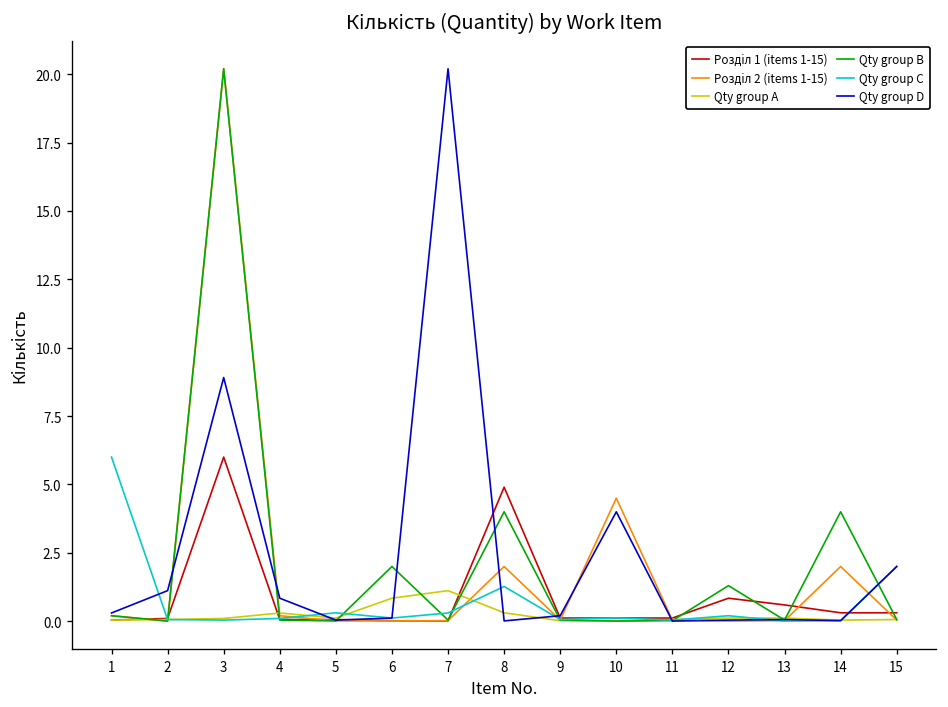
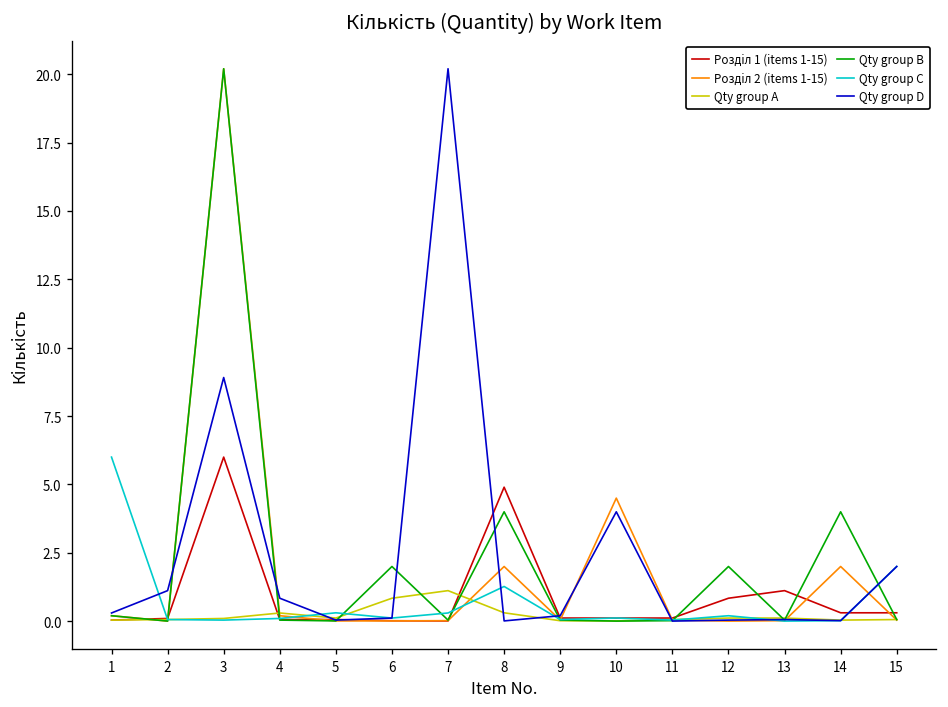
  {
    "Роздiл 1 (items 1-15)": {
      "3": 6.0,
      "8": 4.9,
      "12": 0.8,
-     "13": 0.6,
+     "13": 1.1,
      "14": 0.3,
      "15": 0.3
    },
    "Роздiл 2 (items 1-15)": {
      "8": 2.0,
      "10": 4.5,
      "14": 2.0
    },
    "Qty group A": {
      "6": 0.8,
      "7": 1.1,
      "8": 0.3
    },
    "Qty group B": {
      "6": 2.0,
      "8": 4.0,
-     "12": 1.3,
+     "12": 2.0,
      "14": 4.0
    },
    "Qty group C": {
      "1": 6.0,
      "5": 0.3,
      "7": 0.3,
      "8": 1.3
    },
    "Qty group D": {
      "2": 1.1,
      "3": 8.9,
      "4": 0.8,
      "7": 20.2,
      "8": 0.0,
      "10": 4.0
    }
  }
